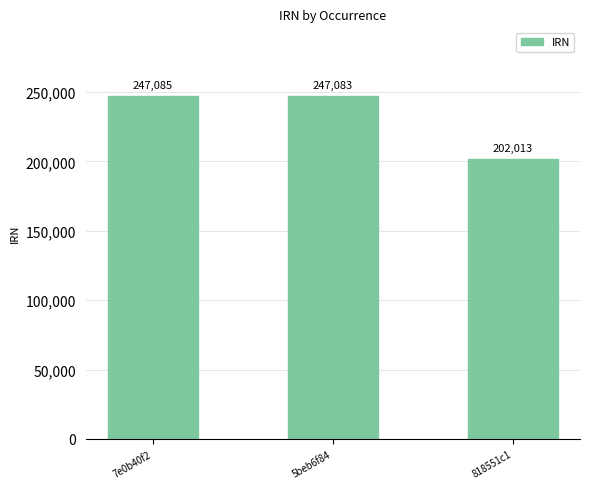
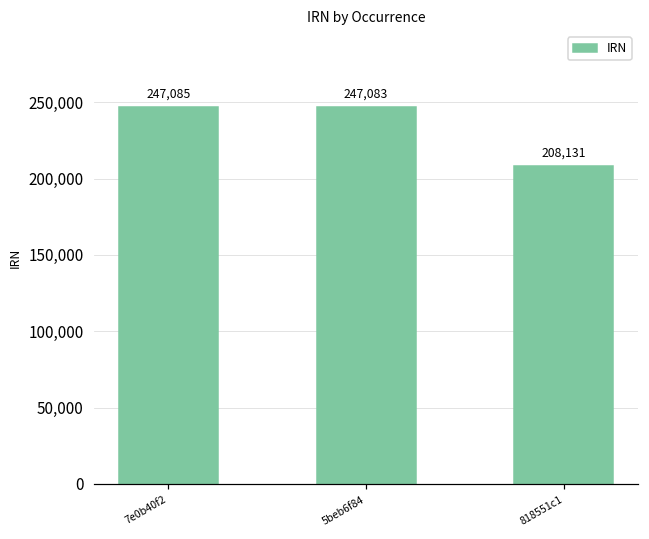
  {
    "7e0b40f2": "247,085",
    "5beb6f84": "247,083",
-   "818551c1": "202,013"
+   "818551c1": "208,131"
  }
